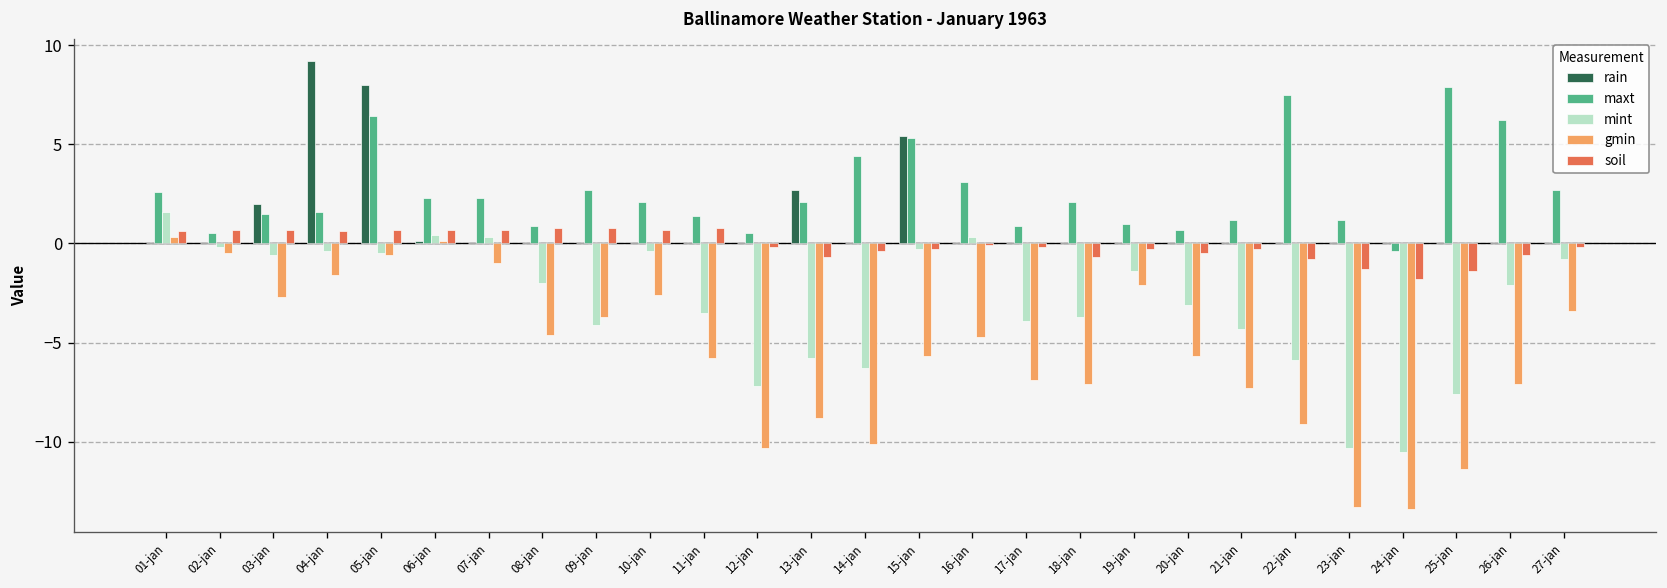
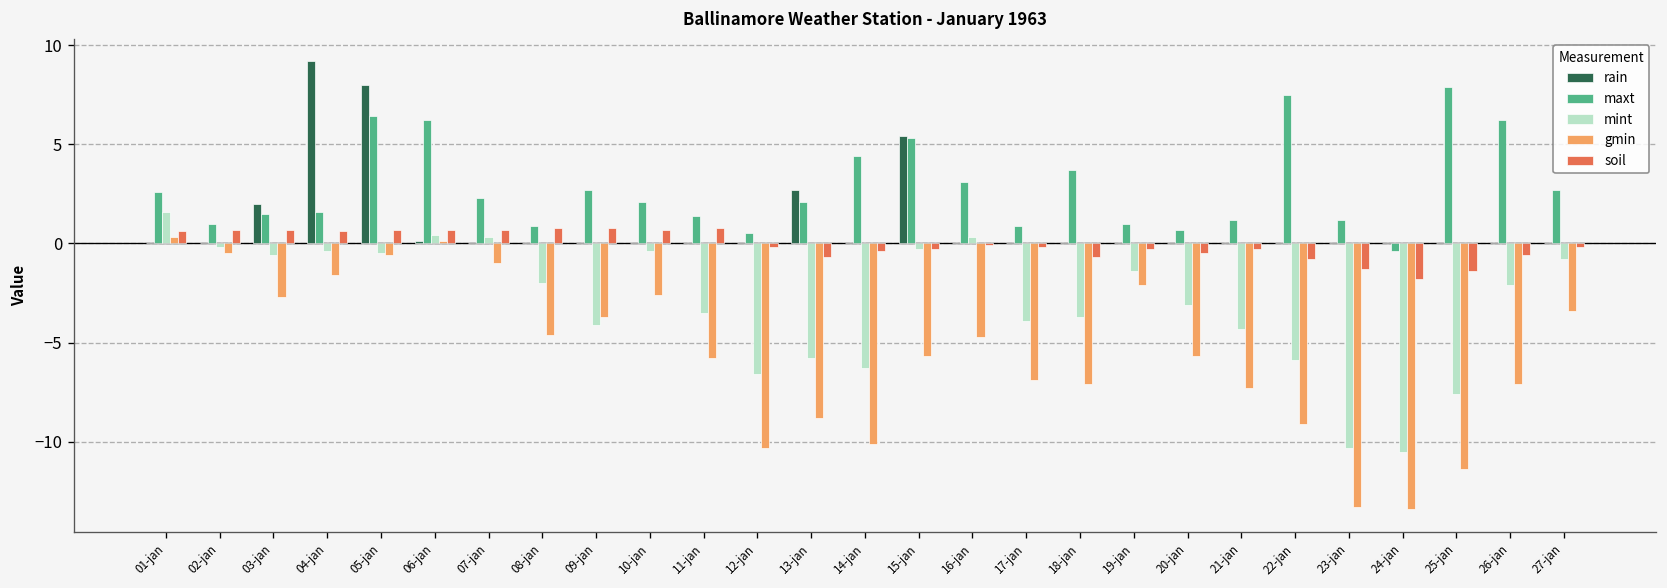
  {
    "rain": {
      "01-jan": 0.0,
      "02-jan": 0.0,
      "03-jan": 2.0,
      "04-jan": 9.2,
      "05-jan": 8.0,
      "07-jan": 0.0,
      "08-jan": 0.0,
      "09-jan": 0.0,
      "10-jan": 0.0,
      "11-jan": 0.0,
      "12-jan": 0.0,
      "13-jan": 2.7,
      "14-jan": 0.0,
      "15-jan": 5.4,
      "16-jan": 0.0,
      "17-jan": 0.0,
      "18-jan": 0.0,
      "19-jan": 0.0,
      "20-jan": 0.0,
      "21-jan": 0.0,
      "22-jan": 0.0,
      "23-jan": 0.0,
      "24-jan": 0.0,
      "25-jan": 0.0,
      "26-jan": 0.0,
      "27-jan": 0.0
    },
    "maxt": {
      "01-jan": 2.6,
-     "02-jan": 0.5,
+     "02-jan": 1.0,
      "03-jan": 1.5,
      "04-jan": 1.6,
      "05-jan": 6.4,
-     "06-jan": 2.3,
+     "06-jan": 6.2,
      "07-jan": 2.3,
      "08-jan": 0.9,
      "09-jan": 2.7,
      "10-jan": 2.1,
      "11-jan": 1.4,
      "12-jan": 0.5,
      "13-jan": 2.1,
      "14-jan": 4.4,
      "15-jan": 5.3,
      "16-jan": 3.1,
      "17-jan": 0.9,
-     "18-jan": 2.1,
+     "18-jan": 3.7,
      "19-jan": 1.0,
      "20-jan": 0.7,
      "21-jan": 1.2,
      "22-jan": 7.5,
      "23-jan": 1.2,
      "24-jan": -0.4,
      "25-jan": 7.9,
      "26-jan": 6.2,
      "27-jan": 2.7
    },
    "mint": {
      "01-jan": 1.6,
      "02-jan": -0.2,
      "03-jan": -0.6,
      "04-jan": -0.4,
      "05-jan": -0.5,
      "06-jan": 0.4,
      "07-jan": 0.3,
      "08-jan": -2.0,
      "09-jan": -4.1,
      "10-jan": -0.4,
      "11-jan": -3.5,
-     "12-jan": -7.2,
+     "12-jan": -6.6,
      "13-jan": -5.8,
      "14-jan": -6.3,
      "15-jan": -0.3,
      "16-jan": 0.3,
      "17-jan": -3.9,
      "18-jan": -3.7,
      "19-jan": -1.4,
      "20-jan": -3.1,
      "21-jan": -4.3,
      "22-jan": -5.9,
      "23-jan": -10.3,
      "24-jan": -10.5,
      "25-jan": -7.6,
      "26-jan": -2.1,
      "27-jan": -0.8
    }
  }
